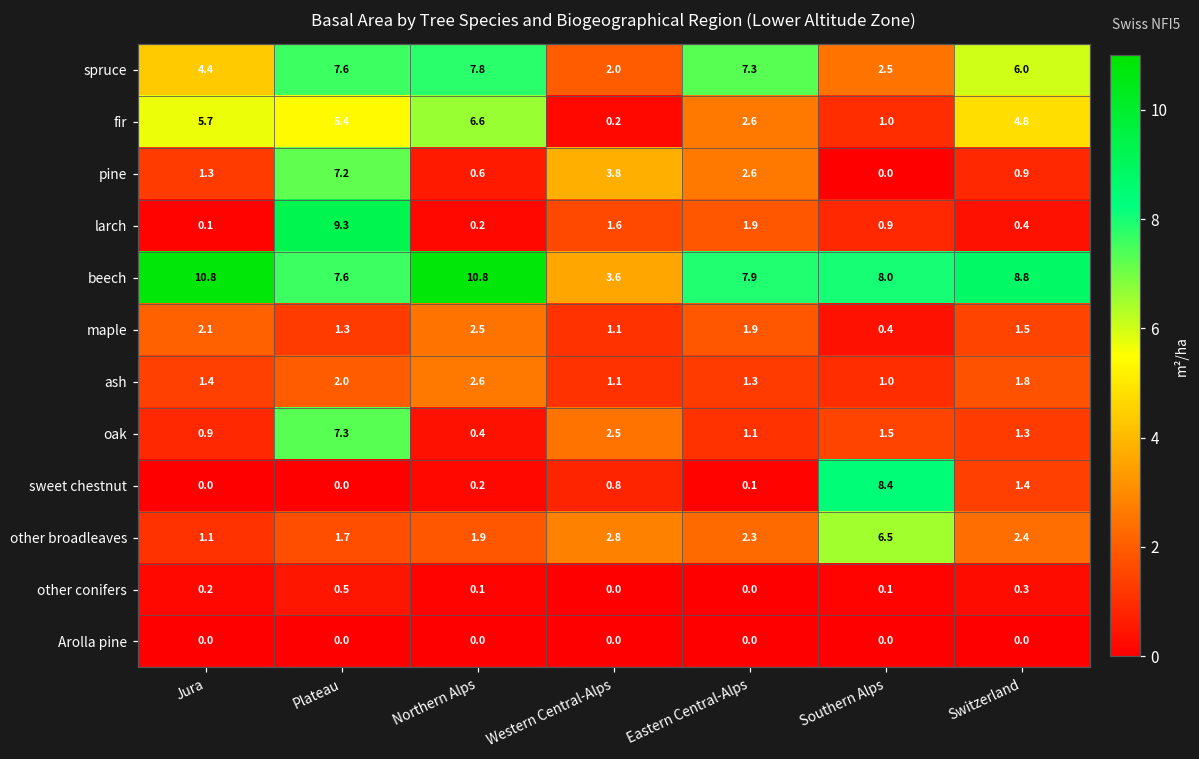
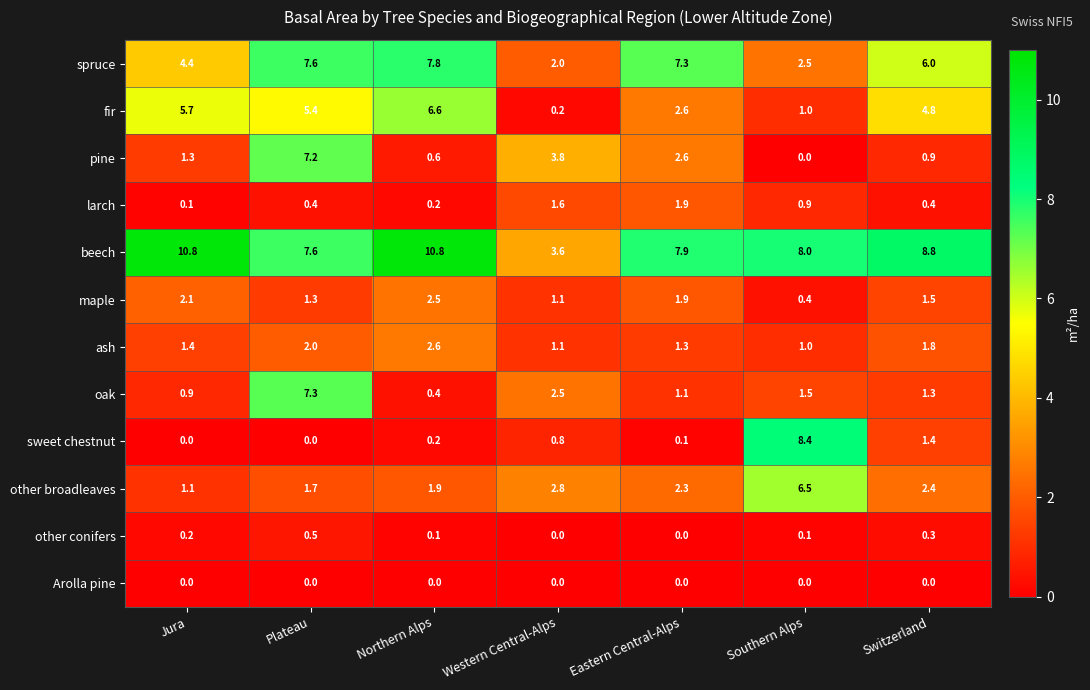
  {
    "spruce": {
      "Jura": 4.4,
      "Plateau": 7.6,
      "Northern Alps": 7.8,
      "Western Central-Alps": 2.0,
      "Eastern Central-Alps": 7.3,
      "Southern Alps": 2.5,
      "Switzerland": 6.0
    },
    "fir": {
      "Jura": 5.7,
      "Plateau": 5.4,
      "Northern Alps": 6.6,
      "Western Central-Alps": 0.2,
      "Eastern Central-Alps": 2.6,
      "Southern Alps": 1.0,
      "Switzerland": 4.8
    },
    "pine": {
      "Jura": 1.3,
      "Plateau": 7.2,
      "Northern Alps": 0.6,
      "Western Central-Alps": 3.8,
      "Eastern Central-Alps": 2.6,
      "Southern Alps": 0.0,
      "Switzerland": 0.9
    },
    "larch": {
      "Jura": 0.1,
-     "Plateau": 9.3,
+     "Plateau": 0.4,
      "Northern Alps": 0.2,
      "Western Central-Alps": 1.6,
      "Eastern Central-Alps": 1.9,
      "Southern Alps": 0.9,
      "Switzerland": 0.4
    },
    "beech": {
      "Jura": 10.8,
      "Plateau": 7.6,
      "Northern Alps": 10.8,
      "Western Central-Alps": 3.6,
      "Eastern Central-Alps": 7.9,
      "Southern Alps": 8.0,
      "Switzerland": 8.8
    },
    "maple": {
      "Jura": 2.1,
      "Plateau": 1.3,
      "Northern Alps": 2.5,
      "Western Central-Alps": 1.1,
      "Eastern Central-Alps": 1.9,
      "Southern Alps": 0.4,
      "Switzerland": 1.5
    },
    "ash": {
      "Jura": 1.4,
      "Plateau": 2.0,
      "Northern Alps": 2.6,
      "Western Central-Alps": 1.1,
      "Eastern Central-Alps": 1.3,
      "Southern Alps": 1.0,
      "Switzerland": 1.8
    },
    "oak": {
      "Jura": 0.9,
      "Plateau": 7.3,
      "Northern Alps": 0.4,
      "Western Central-Alps": 2.5,
      "Eastern Central-Alps": 1.1,
      "Southern Alps": 1.5,
      "Switzerland": 1.3
    },
    "sweet chestnut": {
      "Jura": 0.0,
      "Plateau": 0.0,
      "Northern Alps": 0.2,
      "Western Central-Alps": 0.8,
      "Eastern Central-Alps": 0.1,
      "Southern Alps": 8.4,
      "Switzerland": 1.4
    },
    "other broadleaves": {
      "Jura": 1.1,
      "Plateau": 1.7,
      "Northern Alps": 1.9,
      "Western Central-Alps": 2.8,
      "Eastern Central-Alps": 2.3,
      "Southern Alps": 6.5,
      "Switzerland": 2.4
    },
    "other conifers": {
      "Jura": 0.2,
      "Plateau": 0.5,
      "Northern Alps": 0.1,
      "Western Central-Alps": 0.0,
      "Eastern Central-Alps": 0.0,
      "Southern Alps": 0.1,
      "Switzerland": 0.3
    },
    "Arolla pine": {
      "Jura": 0.0,
      "Plateau": 0.0,
      "Northern Alps": 0.0,
      "Western Central-Alps": 0.0,
      "Eastern Central-Alps": 0.0,
      "Southern Alps": 0.0,
      "Switzerland": 0.0
    }
  }
